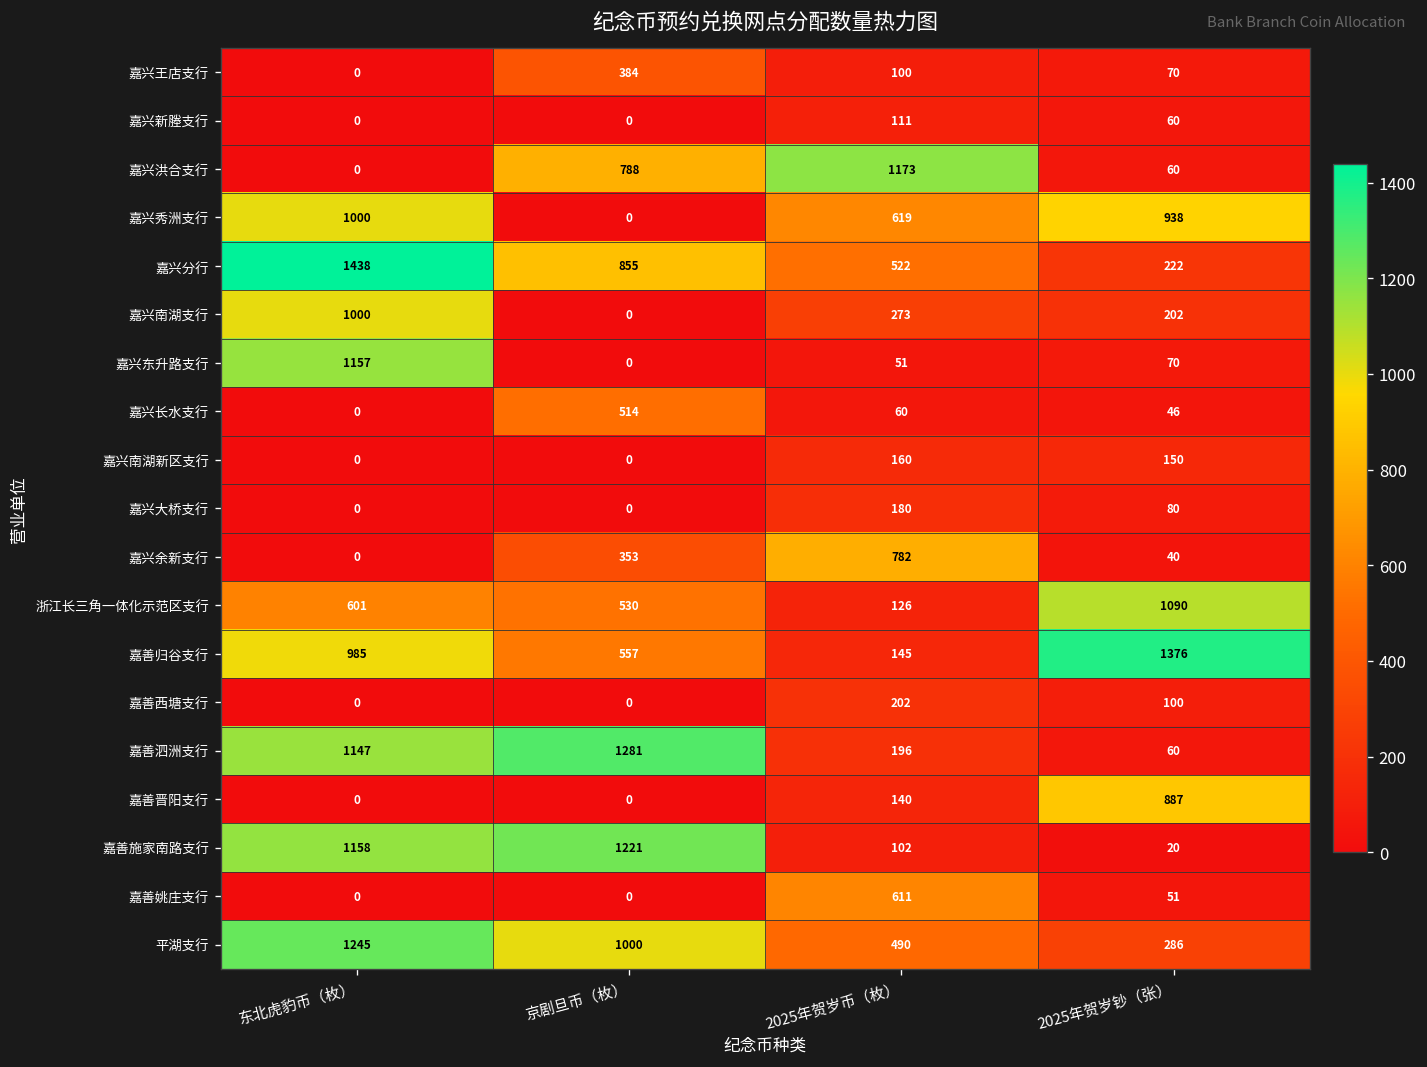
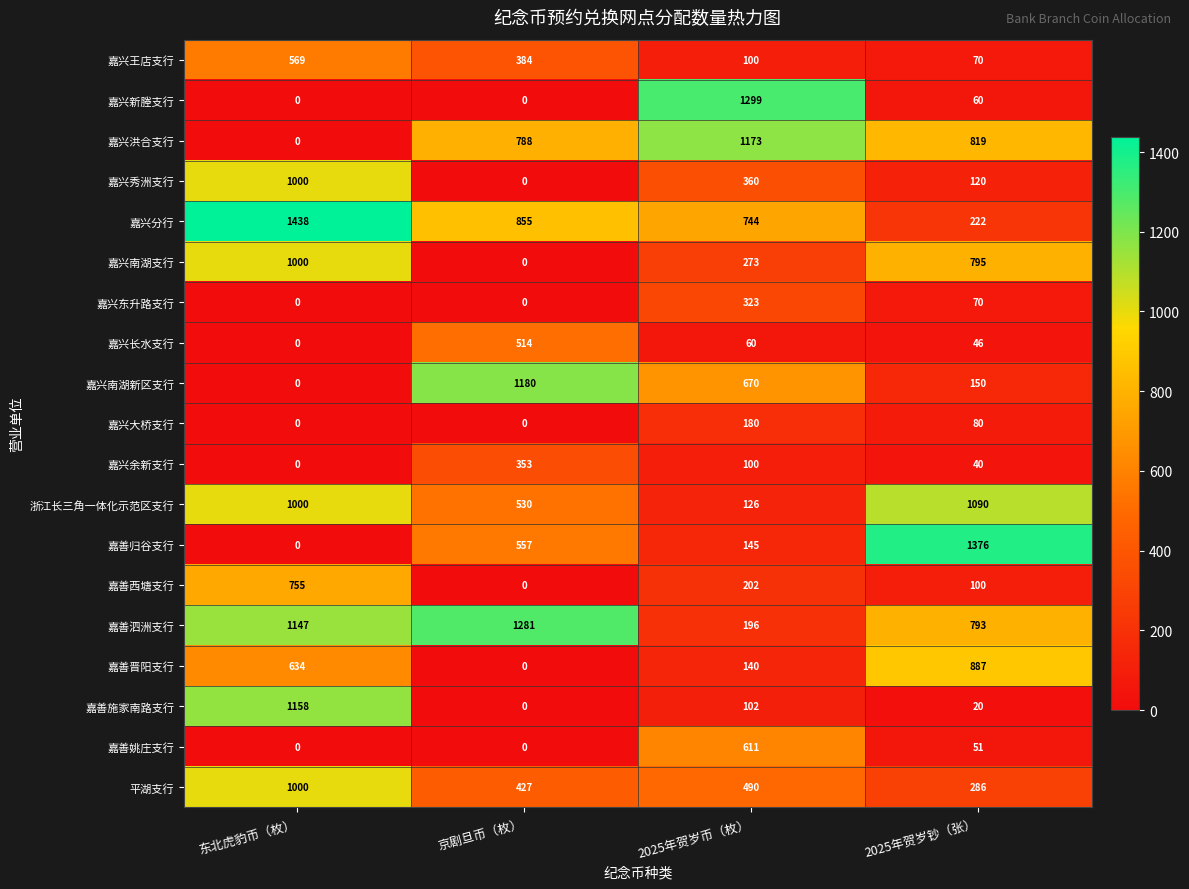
  {
    "嘉兴王店支行": {
-     "东北虎豹币（枚）": 0,
+     "东北虎豹币（枚）": 569,
      "京剧旦币（枚）": 384,
      "2025年贺岁币（枚）": 100,
      "2025年贺岁钞（张）": 70
    },
    "嘉兴新塍支行": {
      "东北虎豹币（枚）": 0,
      "京剧旦币（枚）": 0,
-     "2025年贺岁币（枚）": 111,
+     "2025年贺岁币（枚）": 1299,
      "2025年贺岁钞（张）": 60
    },
    "嘉兴洪合支行": {
      "东北虎豹币（枚）": 0,
      "京剧旦币（枚）": 788,
      "2025年贺岁币（枚）": 1173,
-     "2025年贺岁钞（张）": 60
+     "2025年贺岁钞（张）": 819
    },
    "嘉兴秀洲支行": {
      "东北虎豹币（枚）": 1000,
      "京剧旦币（枚）": 0,
-     "2025年贺岁币（枚）": 619,
-     "2025年贺岁钞（张）": 938
+     "2025年贺岁币（枚）": 360,
+     "2025年贺岁钞（张）": 120
    },
    "嘉兴分行": {
      "东北虎豹币（枚）": 1438,
      "京剧旦币（枚）": 855,
-     "2025年贺岁币（枚）": 522,
+     "2025年贺岁币（枚）": 744,
      "2025年贺岁钞（张）": 222
    },
    "嘉兴南湖支行": {
      "东北虎豹币（枚）": 1000,
      "京剧旦币（枚）": 0,
      "2025年贺岁币（枚）": 273,
-     "2025年贺岁钞（张）": 202
+     "2025年贺岁钞（张）": 795
    },
    "嘉兴东升路支行": {
-     "东北虎豹币（枚）": 1157,
+     "东北虎豹币（枚）": 0,
      "京剧旦币（枚）": 0,
-     "2025年贺岁币（枚）": 51,
+     "2025年贺岁币（枚）": 323,
      "2025年贺岁钞（张）": 70
    },
    "嘉兴长水支行": {
      "东北虎豹币（枚）": 0,
      "京剧旦币（枚）": 514,
      "2025年贺岁币（枚）": 60,
      "2025年贺岁钞（张）": 46
    },
    "嘉兴南湖新区支行": {
      "东北虎豹币（枚）": 0,
-     "京剧旦币（枚）": 0,
-     "2025年贺岁币（枚）": 160,
+     "京剧旦币（枚）": 1180,
+     "2025年贺岁币（枚）": 670,
      "2025年贺岁钞（张）": 150
    },
    "嘉兴大桥支行": {
      "东北虎豹币（枚）": 0,
      "京剧旦币（枚）": 0,
      "2025年贺岁币（枚）": 180,
      "2025年贺岁钞（张）": 80
    },
    "嘉兴余新支行": {
      "东北虎豹币（枚）": 0,
      "京剧旦币（枚）": 353,
-     "2025年贺岁币（枚）": 782,
+     "2025年贺岁币（枚）": 100,
      "2025年贺岁钞（张）": 40
    },
    "浙江长三角一体化示范区支行": {
-     "东北虎豹币（枚）": 601,
+     "东北虎豹币（枚）": 1000,
      "京剧旦币（枚）": 530,
      "2025年贺岁币（枚）": 126,
      "2025年贺岁钞（张）": 1090
    },
    "嘉善归谷支行": {
-     "东北虎豹币（枚）": 985,
+     "东北虎豹币（枚）": 0,
      "京剧旦币（枚）": 557,
      "2025年贺岁币（枚）": 145,
      "2025年贺岁钞（张）": 1376
    },
    "嘉善西塘支行": {
-     "东北虎豹币（枚）": 0,
+     "东北虎豹币（枚）": 755,
      "京剧旦币（枚）": 0,
      "2025年贺岁币（枚）": 202,
      "2025年贺岁钞（张）": 100
    },
    "嘉善泗洲支行": {
      "东北虎豹币（枚）": 1147,
      "京剧旦币（枚）": 1281,
      "2025年贺岁币（枚）": 196,
-     "2025年贺岁钞（张）": 60
+     "2025年贺岁钞（张）": 793
    },
    "嘉善晋阳支行": {
-     "东北虎豹币（枚）": 0,
+     "东北虎豹币（枚）": 634,
      "京剧旦币（枚）": 0,
      "2025年贺岁币（枚）": 140,
      "2025年贺岁钞（张）": 887
    },
    "嘉善施家南路支行": {
      "东北虎豹币（枚）": 1158,
-     "京剧旦币（枚）": 1221,
+     "京剧旦币（枚）": 0,
      "2025年贺岁币（枚）": 102,
      "2025年贺岁钞（张）": 20
    },
    "嘉善姚庄支行": {
      "东北虎豹币（枚）": 0,
      "京剧旦币（枚）": 0,
      "2025年贺岁币（枚）": 611,
      "2025年贺岁钞（张）": 51
    },
    "平湖支行": {
-     "东北虎豹币（枚）": 1245,
-     "京剧旦币（枚）": 1000,
+     "东北虎豹币（枚）": 1000,
+     "京剧旦币（枚）": 427,
      "2025年贺岁币（枚）": 490,
      "2025年贺岁钞（张）": 286
    }
  }
